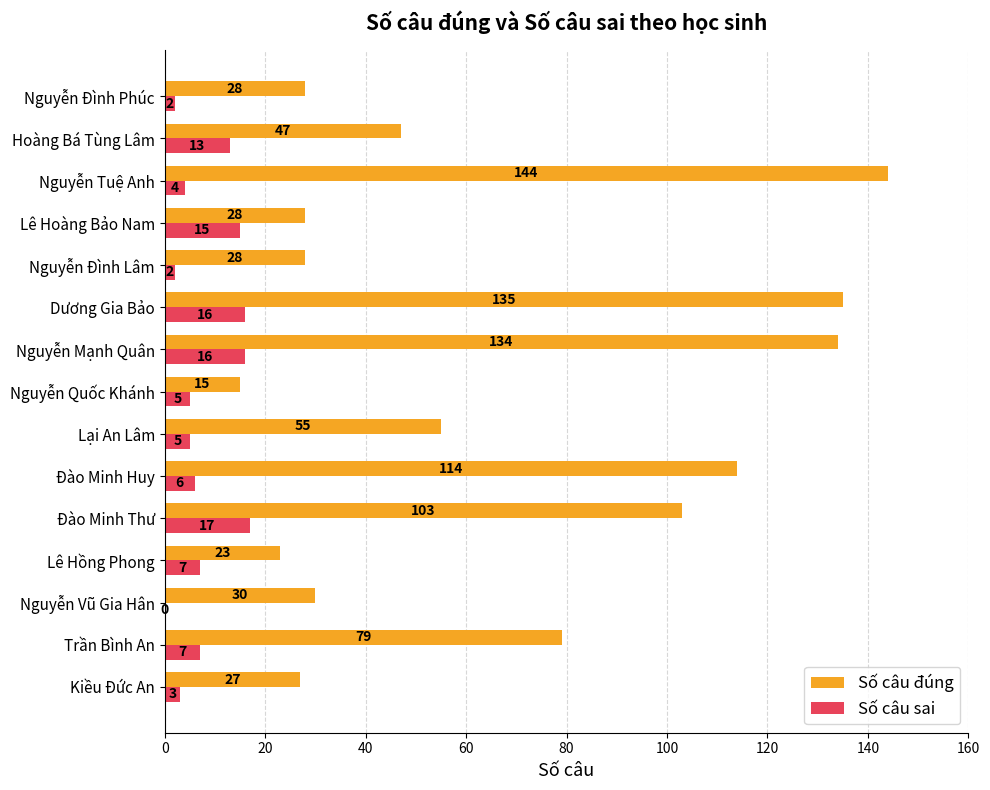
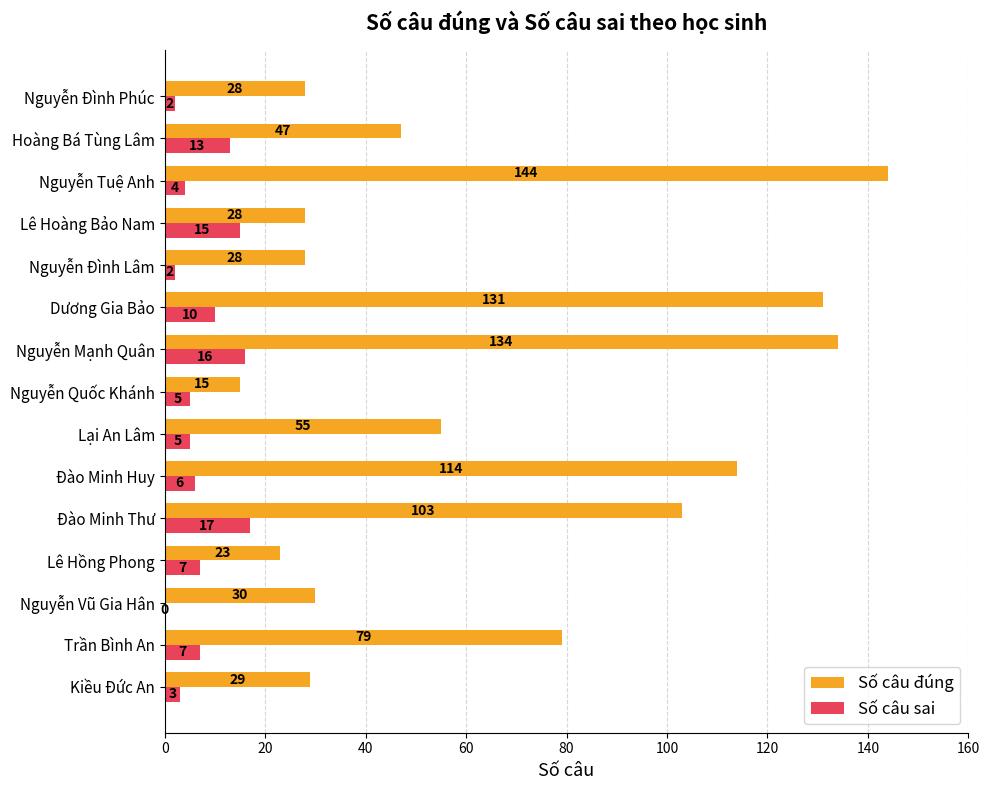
  {
    "Số câu đúng": {
      "Nguyễn Đình Phúc": 28,
      "Hoàng Bá Tùng Lâm": 47,
      "Nguyễn Tuệ Anh": 144,
      "Lê Hoàng Bảo Nam": 28,
      "Nguyễn Đình Lâm": 28,
-     "Dương Gia Bảo": 135,
+     "Dương Gia Bảo": 131,
      "Nguyễn Mạnh Quân": 134,
      "Nguyễn Quốc Khánh": 15,
      "Lại An Lâm": 55,
      "Đào Minh Huy": 114,
      "Đào Minh Thư": 103,
      "Lê Hồng Phong": 23,
      "Nguyễn Vũ Gia Hân": 30,
      "Trần Bình An": 79,
-     "Kiều Đức An": 27
+     "Kiều Đức An": 29
    },
    "Số câu sai": {
      "Nguyễn Đình Phúc": 2,
      "Hoàng Bá Tùng Lâm": 13,
      "Nguyễn Tuệ Anh": 4,
      "Lê Hoàng Bảo Nam": 15,
      "Nguyễn Đình Lâm": 2,
-     "Dương Gia Bảo": 16,
+     "Dương Gia Bảo": 10,
      "Nguyễn Mạnh Quân": 16,
      "Nguyễn Quốc Khánh": 5,
      "Lại An Lâm": 5,
      "Đào Minh Huy": 6,
      "Đào Minh Thư": 17,
      "Lê Hồng Phong": 7,
      "Nguyễn Vũ Gia Hân": 0,
      "Trần Bình An": 7,
      "Kiều Đức An": 3
    }
  }
